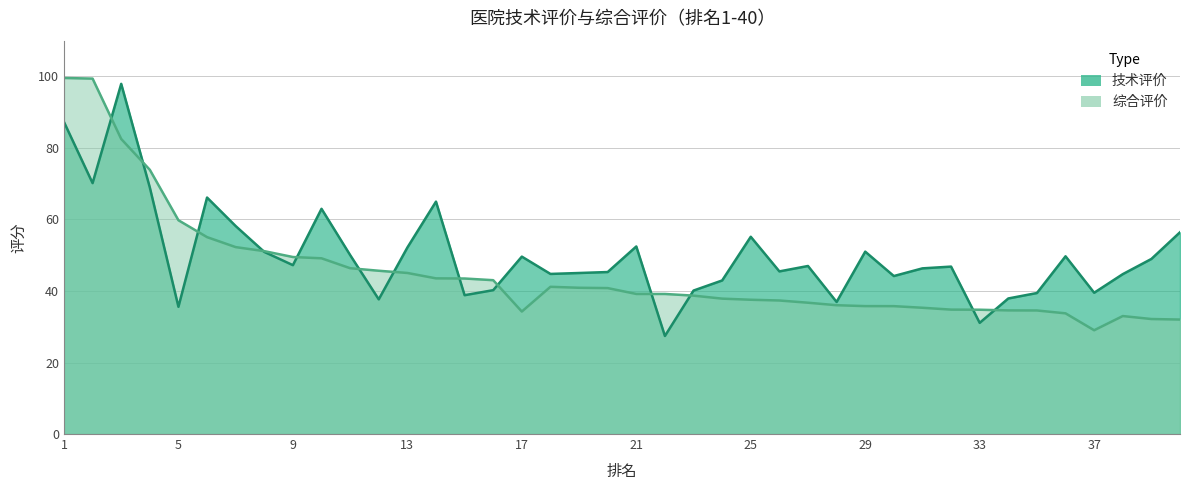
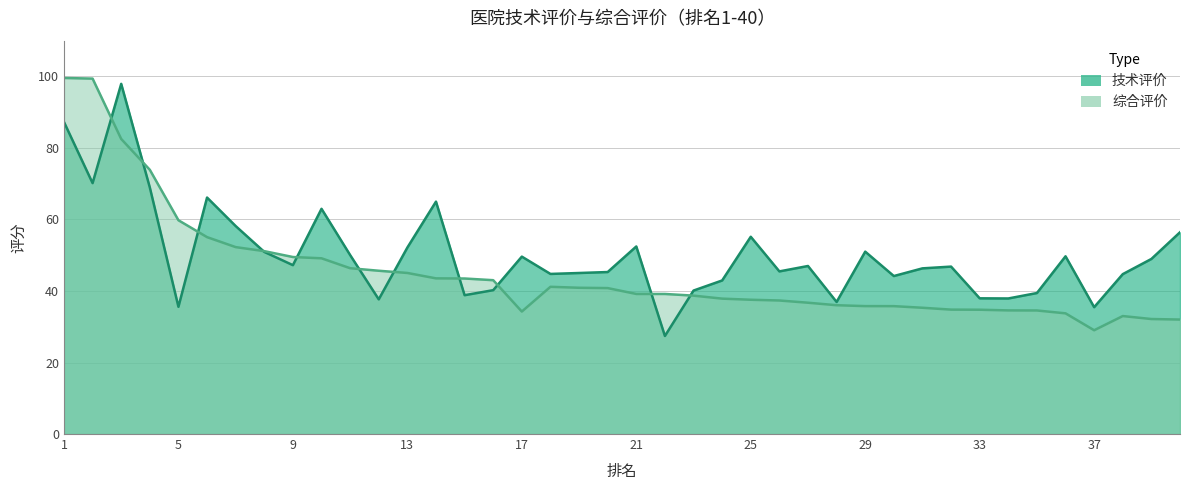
  {
    "技术评价": {
      "1": 87,
      "5": 36,
      "9": 47,
      "13": 52,
      "17": 50,
      "21": 52,
      "25": 55,
      "29": 51,
-     "33": 31,
-     "37": 40
+     "33": 38,
+     "37": 35
    },
    "综合评价": {
      "1": 100,
      "5": 60,
      "9": 50,
      "13": 45,
      "17": 34,
      "21": 39,
      "25": 38,
      "29": 36,
      "33": 35,
      "37": 29
    }
  }
